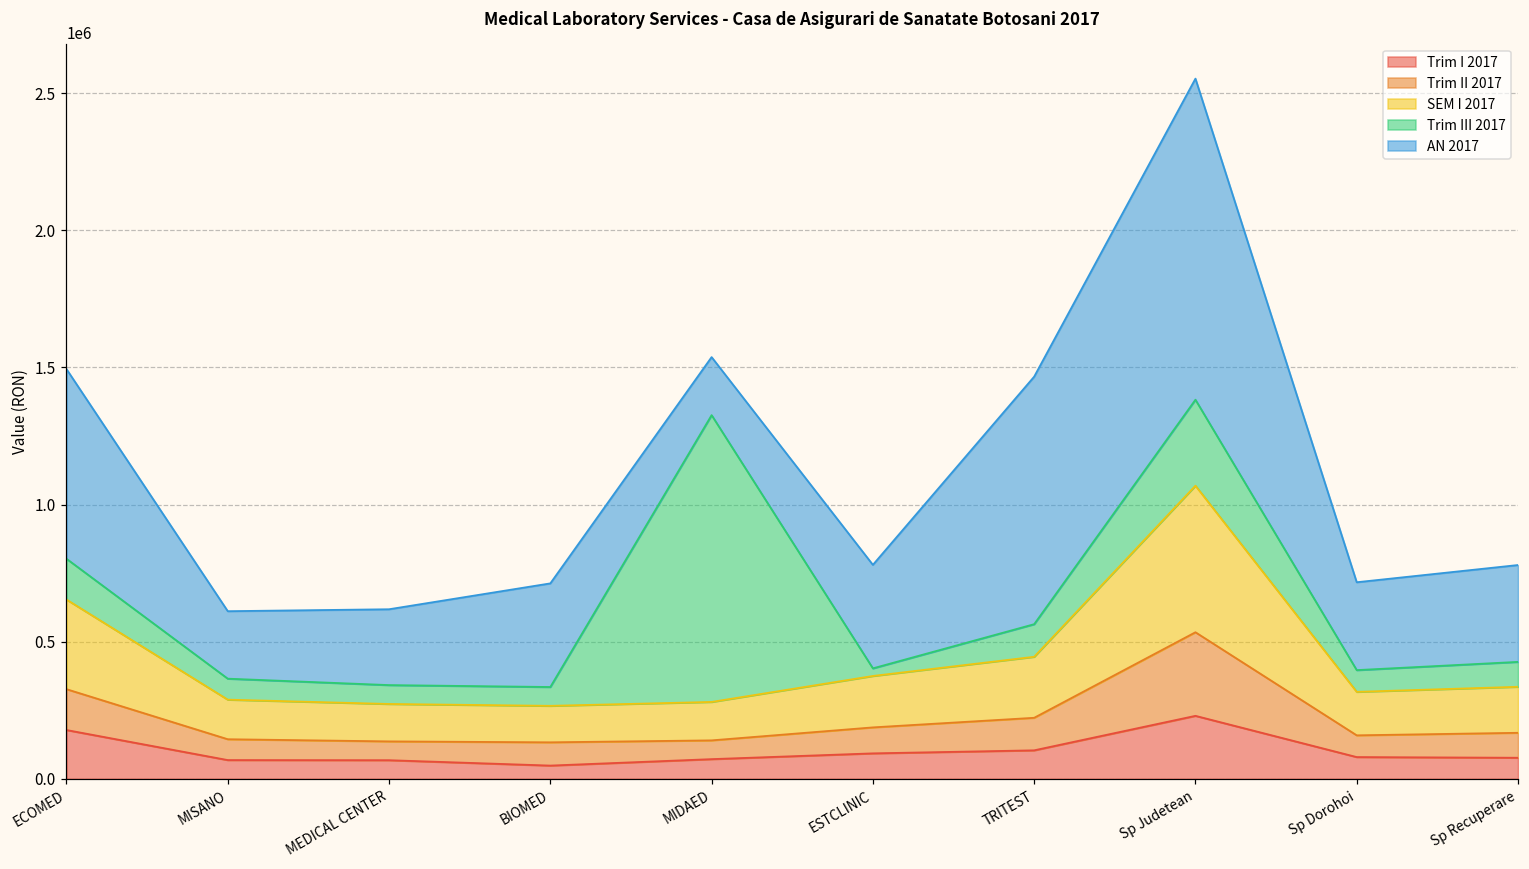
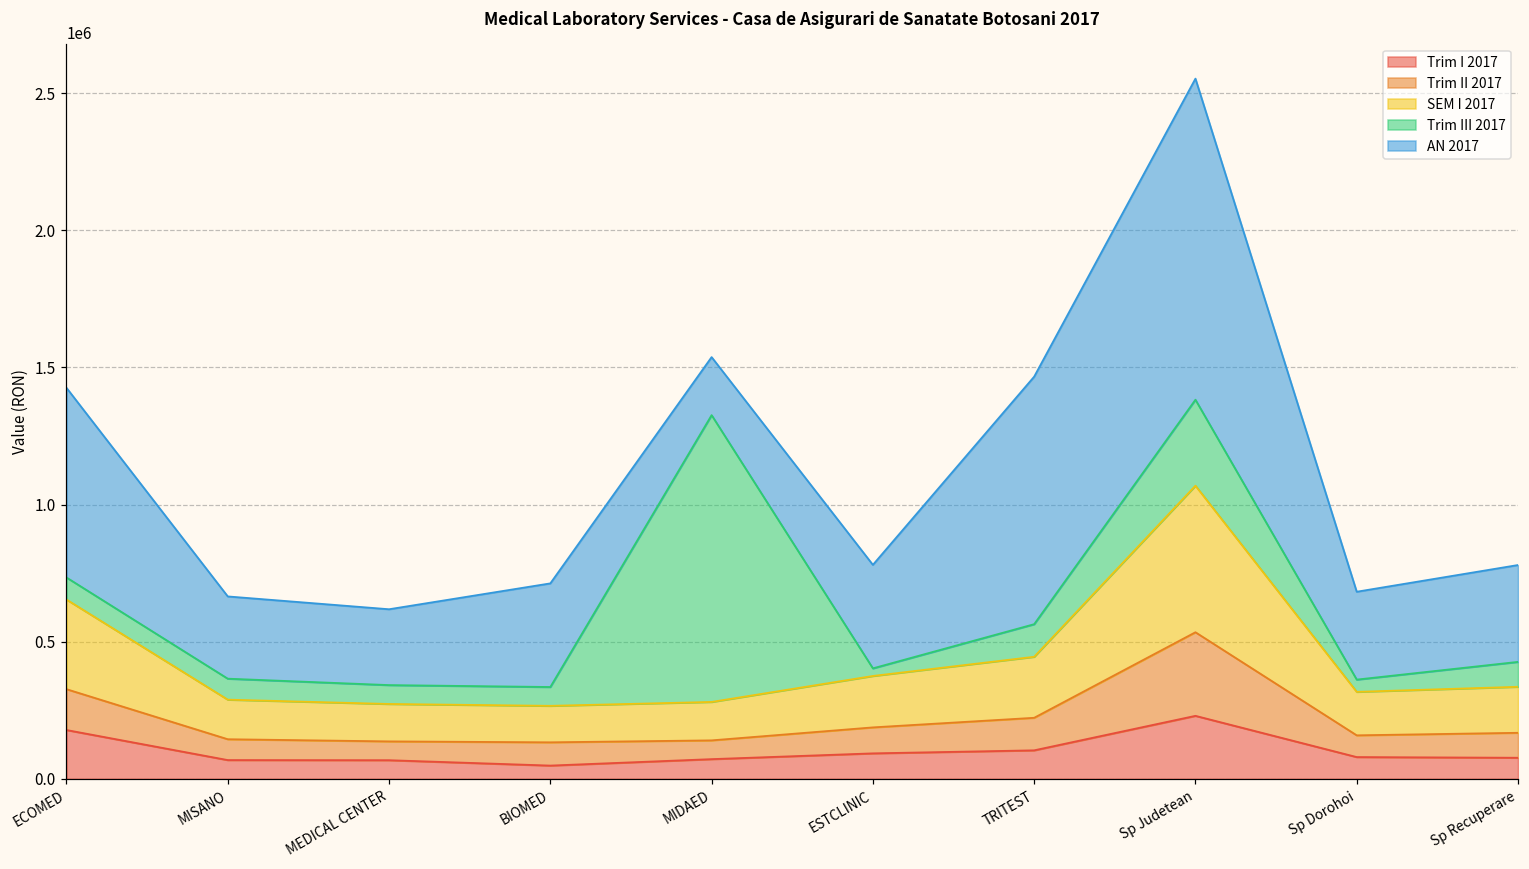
  {
    "SEM I 2017": {
      "ECOMED": 330000,
      "MISANO": 140000,
      "MEDICAL CENTER": 140000,
      "BIOMED": 130000,
      "MIDAED": 140000,
      "ESTCLINIC": 190000,
      "TRITEST": 220000,
      "Sp Judetean": 530000,
      "Sp Dorohoi": 160000,
      "Sp Recuperare": 170000
    },
    "Trim III 2017": {
-     "ECOMED": 150000,
+     "ECOMED": 80000,
      "MISANO": 80000,
      "MEDICAL CENTER": 70000,
      "BIOMED": 70000,
      "MIDAED": 1050000,
      "ESTCLINIC": 30000,
      "TRITEST": 120000,
      "Sp Judetean": 310000,
-     "Sp Dorohoi": 80000,
+     "Sp Dorohoi": 40000,
      "Sp Recuperare": 90000
    },
    "AN 2017": {
      "ECOMED": 690000,
-     "MISANO": 250000,
+     "MISANO": 300000,
      "MEDICAL CENTER": 280000,
      "BIOMED": 380000,
      "MIDAED": 210000,
      "ESTCLINIC": 380000,
      "TRITEST": 900000,
      "Sp Judetean": 1170000,
      "Sp Dorohoi": 320000,
      "Sp Recuperare": 350000
    }
  }
